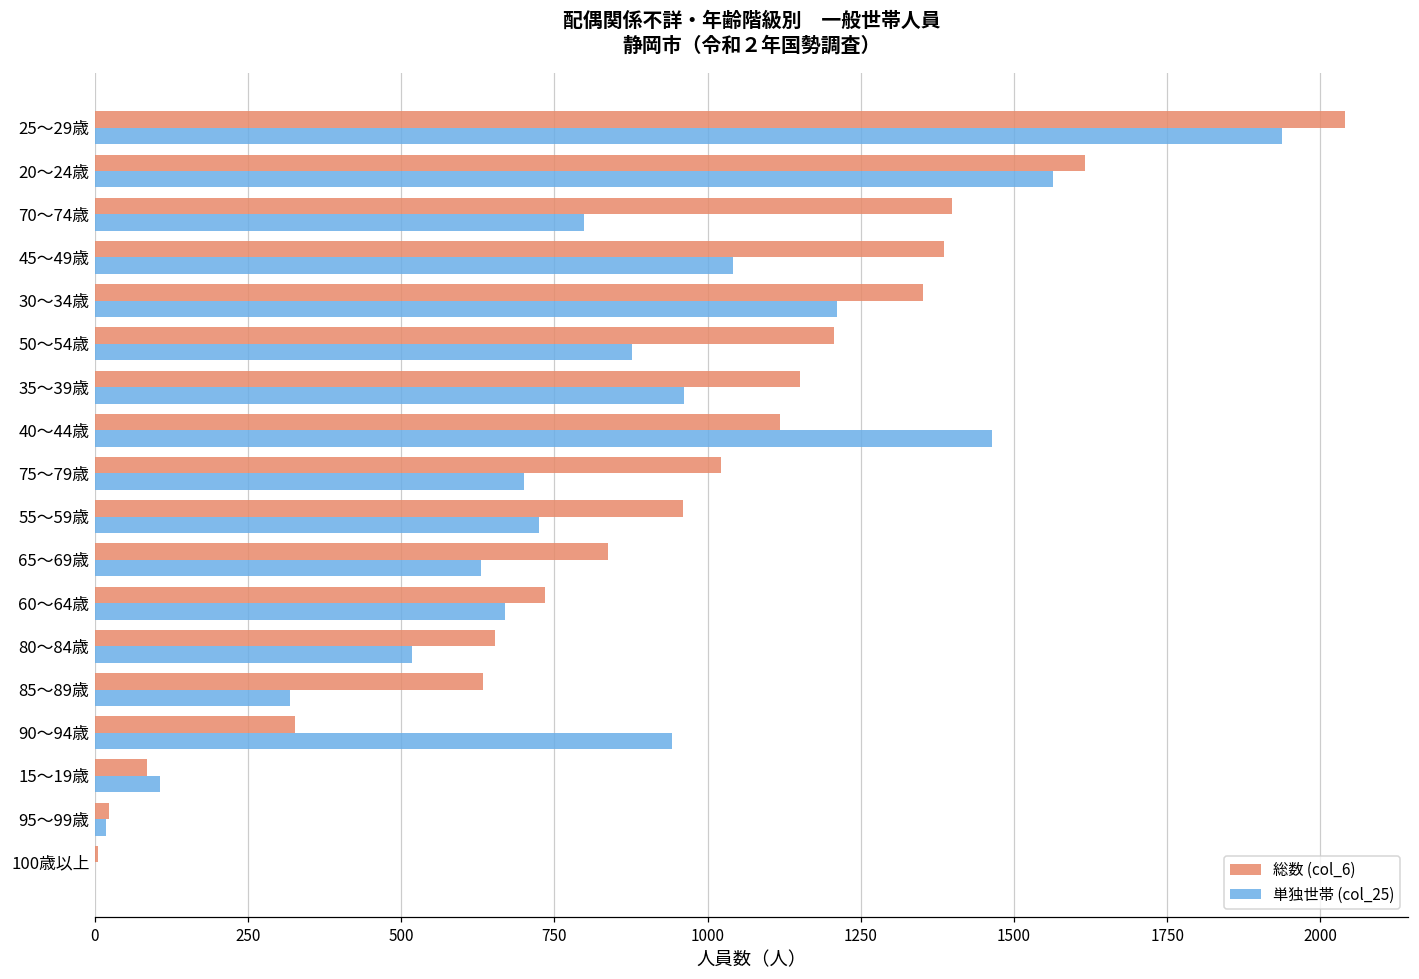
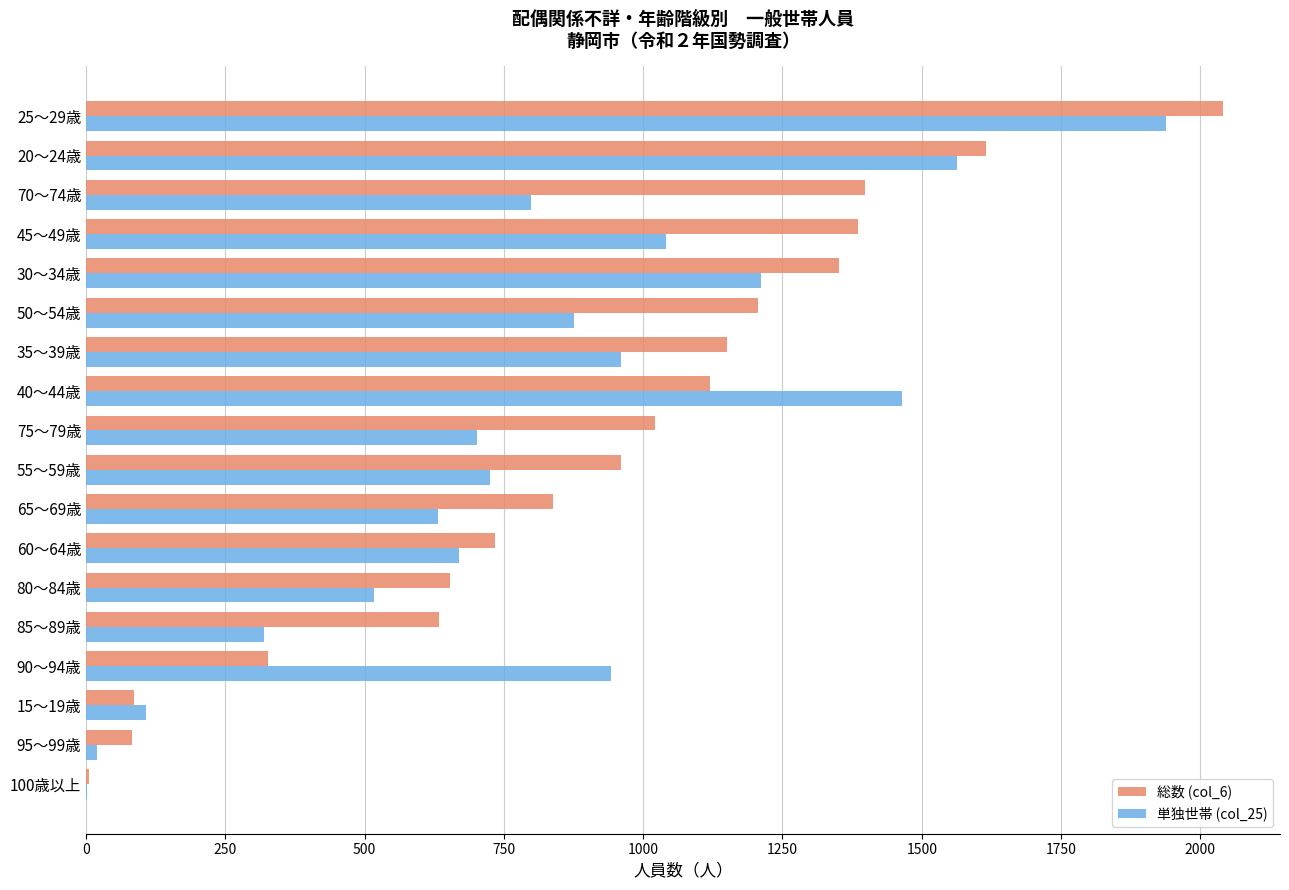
  {
    "総数 (col_6)": {
      "25～29歳": 2040,
      "20～24歳": 1620,
      "70～74歳": 1400,
      "45～49歳": 1390,
      "30～34歳": 1350,
      "50～54歳": 1210,
      "35～39歳": 1150,
      "40～44歳": 1120,
      "75～79歳": 1020,
      "55～59歳": 960,
      "65～69歳": 840,
      "60～64歳": 730,
      "80～84歳": 650,
      "85～89歳": 630,
      "90～94歳": 330,
      "15～19歳": 90,
-     "95～99歳": 20,
+     "95～99歳": 80,
      "100歳以上": 10
    },
    "単独世帯 (col_25)": {
      "25～29歳": 1940,
      "20～24歳": 1560,
      "70～74歳": 800,
      "45～49歳": 1040,
      "30～34歳": 1210,
      "50～54歳": 880,
      "35～39歳": 960,
      "40～44歳": 1460,
      "75～79歳": 700,
      "55～59歳": 730,
      "65～69歳": 630,
      "60～64歳": 670,
      "80～84歳": 520,
      "85～89歳": 320,
      "90～94歳": 940,
      "15～19歳": 110,
      "95～99歳": 20
    }
  }
